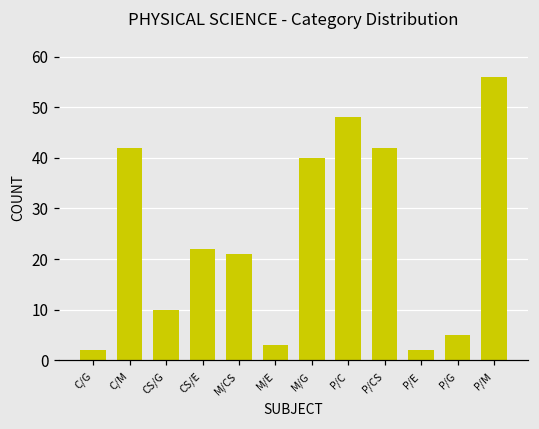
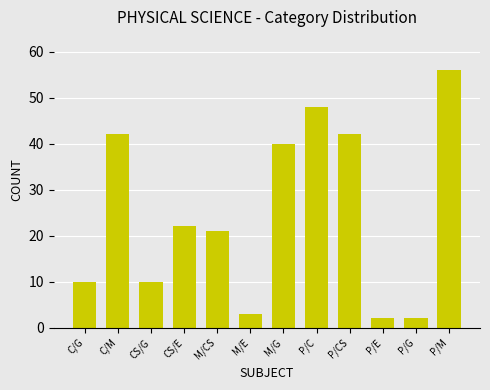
  {
-   "C/G": 2,
+   "C/G": 10,
    "C/M": 42,
    "CS/G": 10,
    "CS/E": 22,
    "M/CS": 21,
    "M/E": 3,
    "M/G": 40,
    "P/C": 48,
    "P/CS": 42,
    "P/E": 2,
-   "P/G": 5,
+   "P/G": 2,
    "P/M": 56
  }
